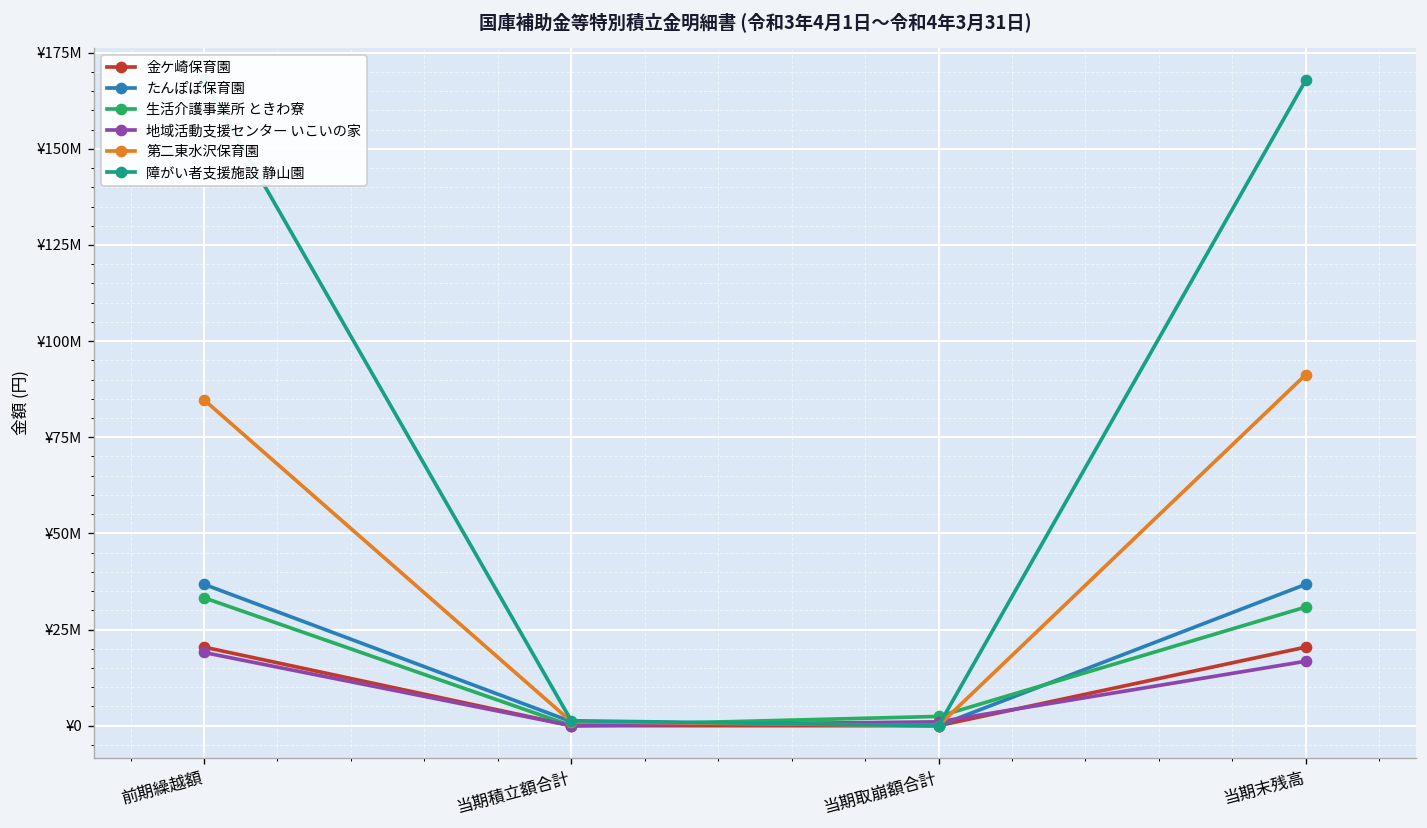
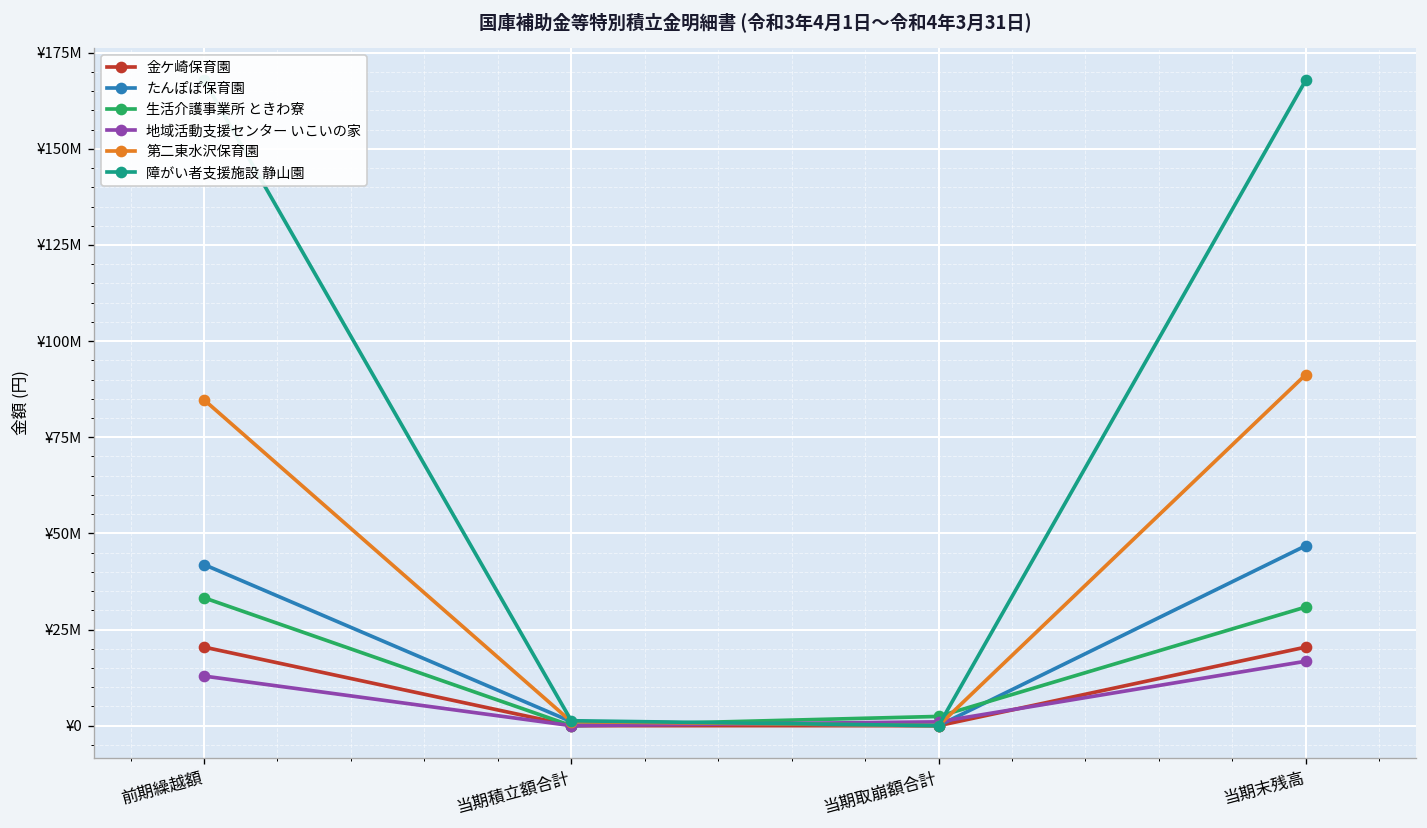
  {
    "金ケ崎保育園": {
      "前期繰越額": "¥20000000",
      "当期末残高": "¥20000000"
    },
    "たんぽぽ保育園": {
-     "前期繰越額": "¥37000000",
-     "当期末残高": "¥37000000"
+     "前期繰越額": "¥42000000",
+     "当期末残高": "¥47000000"
    },
    "地域活動支援センター いこいの家": {
-     "前期繰越額": "¥19000000",
+     "前期繰越額": "¥13000000",
      "当期取崩額合計": "¥1000000",
      "当期末残高": "¥17000000"
    },
    "第二東水沢保育園": {
      "前期繰越額": "¥85000000",
      "当期末残高": "¥91000000"
    }
  }
